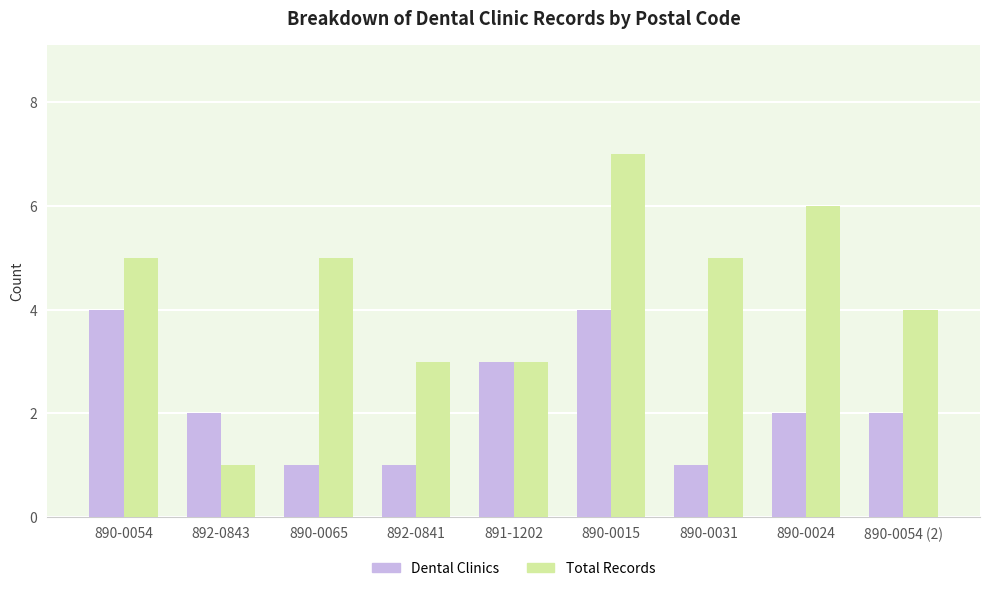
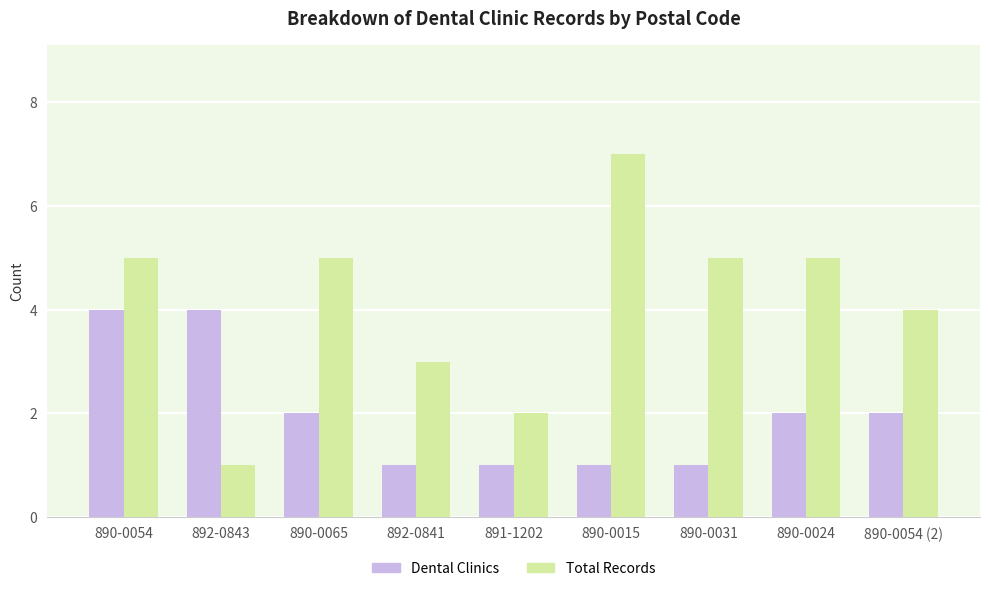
  {
    "Dental Clinics": {
      "890-0054": 4,
-     "892-0843": 2,
-     "890-0065": 1,
+     "892-0843": 4,
+     "890-0065": 2,
      "892-0841": 1,
-     "891-1202": 3,
-     "890-0015": 4,
+     "891-1202": 1,
+     "890-0015": 1,
      "890-0031": 1,
      "890-0024": 2,
      "890-0054 (2)": 2
    },
    "Total Records": {
      "890-0054": 5,
      "892-0843": 1,
      "890-0065": 5,
      "892-0841": 3,
-     "891-1202": 3,
+     "891-1202": 2,
      "890-0015": 7,
      "890-0031": 5,
-     "890-0024": 6,
+     "890-0024": 5,
      "890-0054 (2)": 4
    }
  }
